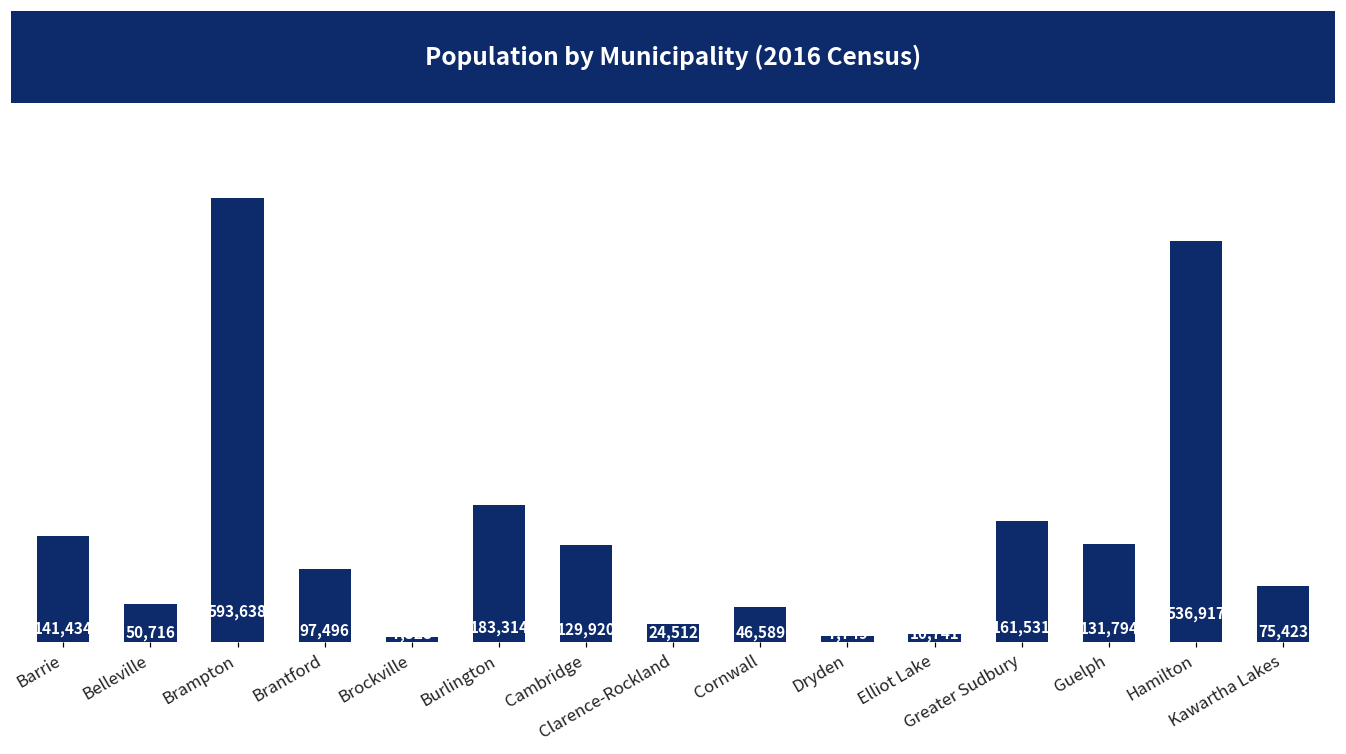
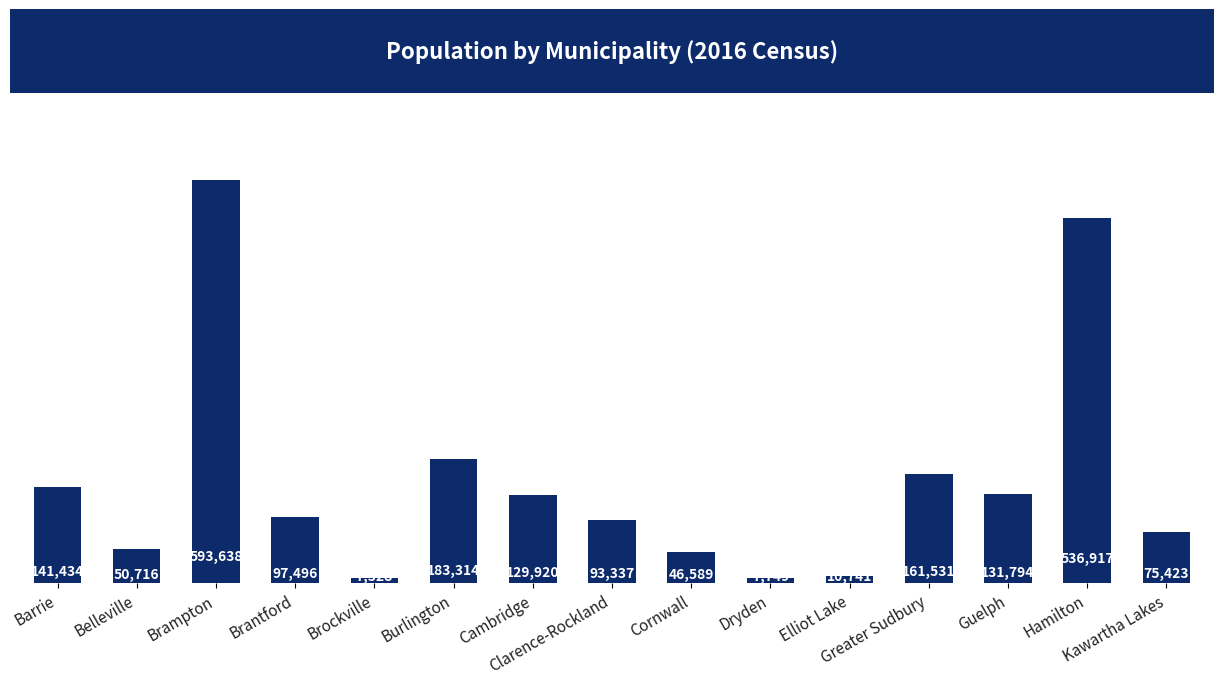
  {
    "Barrie": "141,434",
    "Belleville": "50,716",
    "Brampton": "593,638",
    "Brantford": "97,496",
    "Burlington": "183,314",
    "Cambridge": "129,920",
-   "Clarence-Rockland": "24,512",
+   "Clarence-Rockland": "93,337",
    "Cornwall": "46,589",
    "Greater Sudbury": "161,531",
    "Guelph": "131,794",
    "Hamilton": "536,917",
    "Kawartha Lakes": "75,423"
  }
